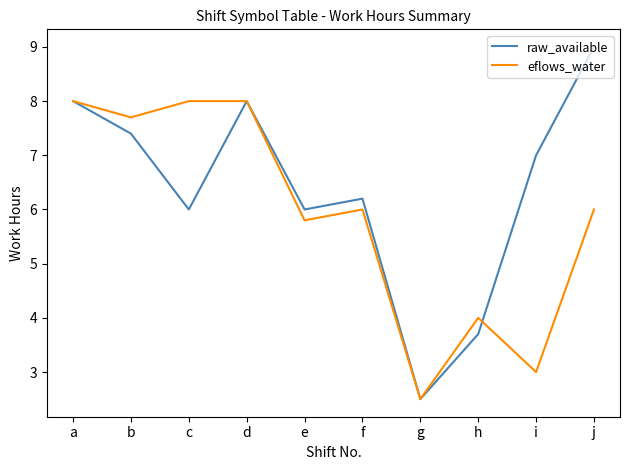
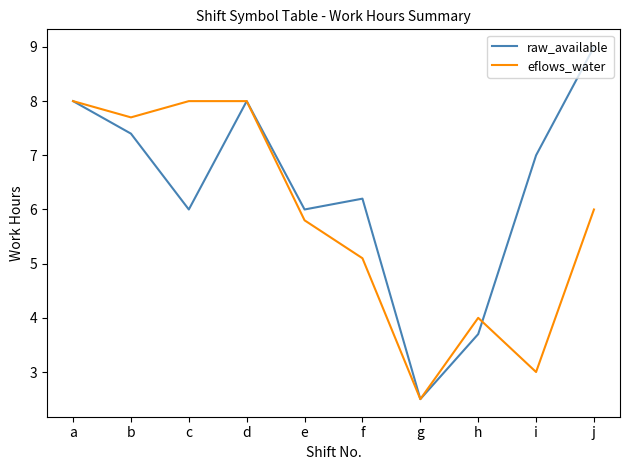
  {
    "raw_available": {
      "b": 7.4,
      "c": 6.0,
      "e": 6.0,
      "f": 6.2,
      "h": 3.7,
      "i": 7.0
    },
    "eflows_water": {
      "b": 7.7,
      "c": 8.0,
      "e": 5.8,
-     "f": 6.0,
+     "f": 5.1,
      "h": 4.0,
      "i": 3.0,
      "j": 6.0
    }
  }
